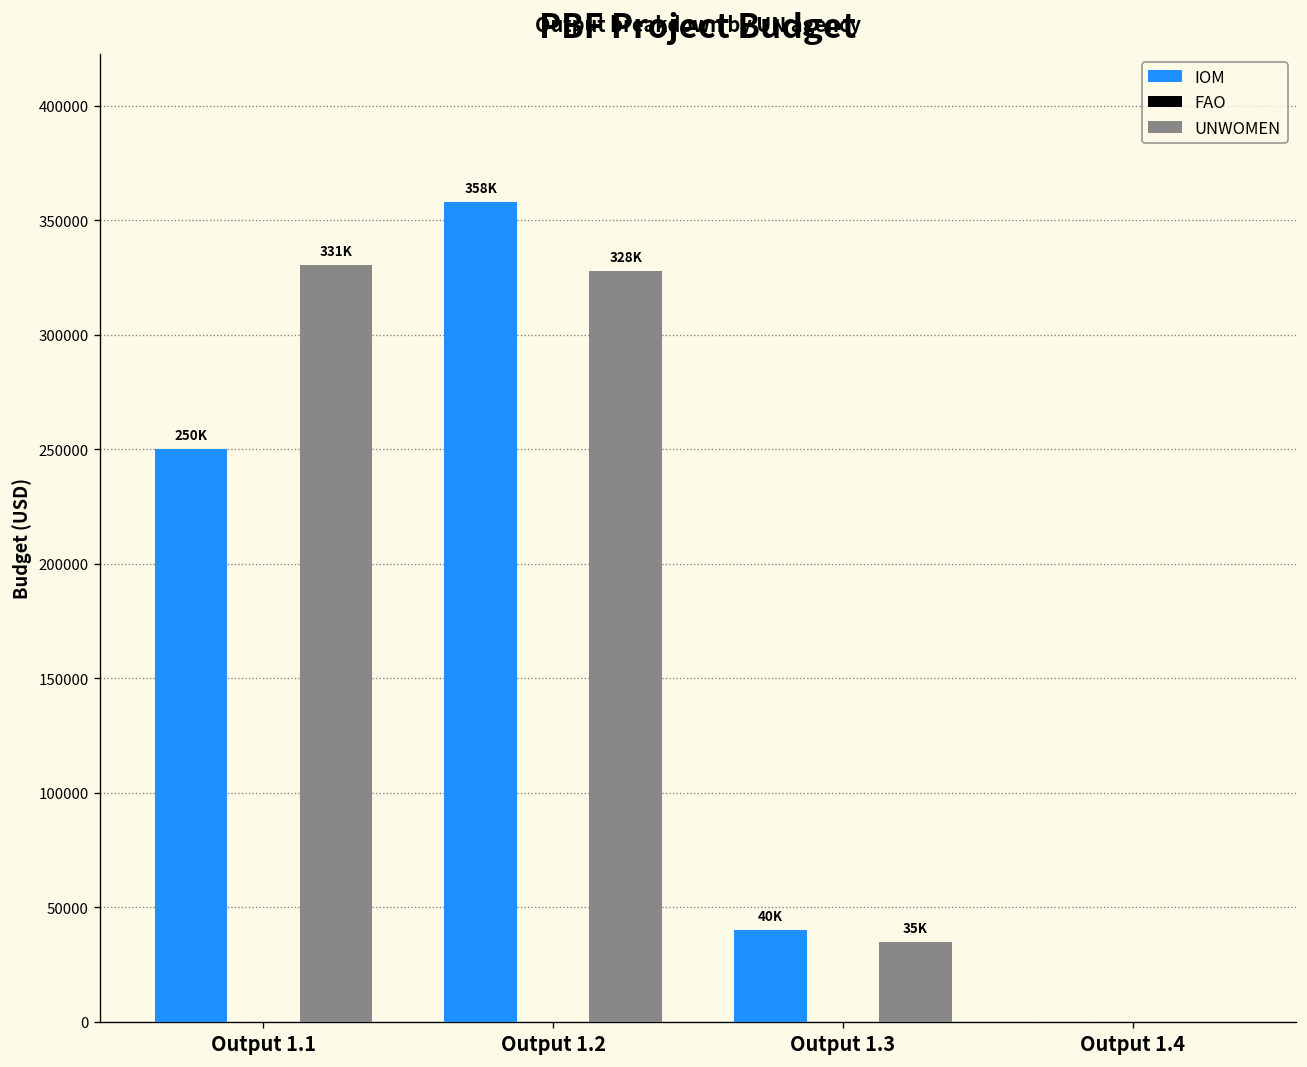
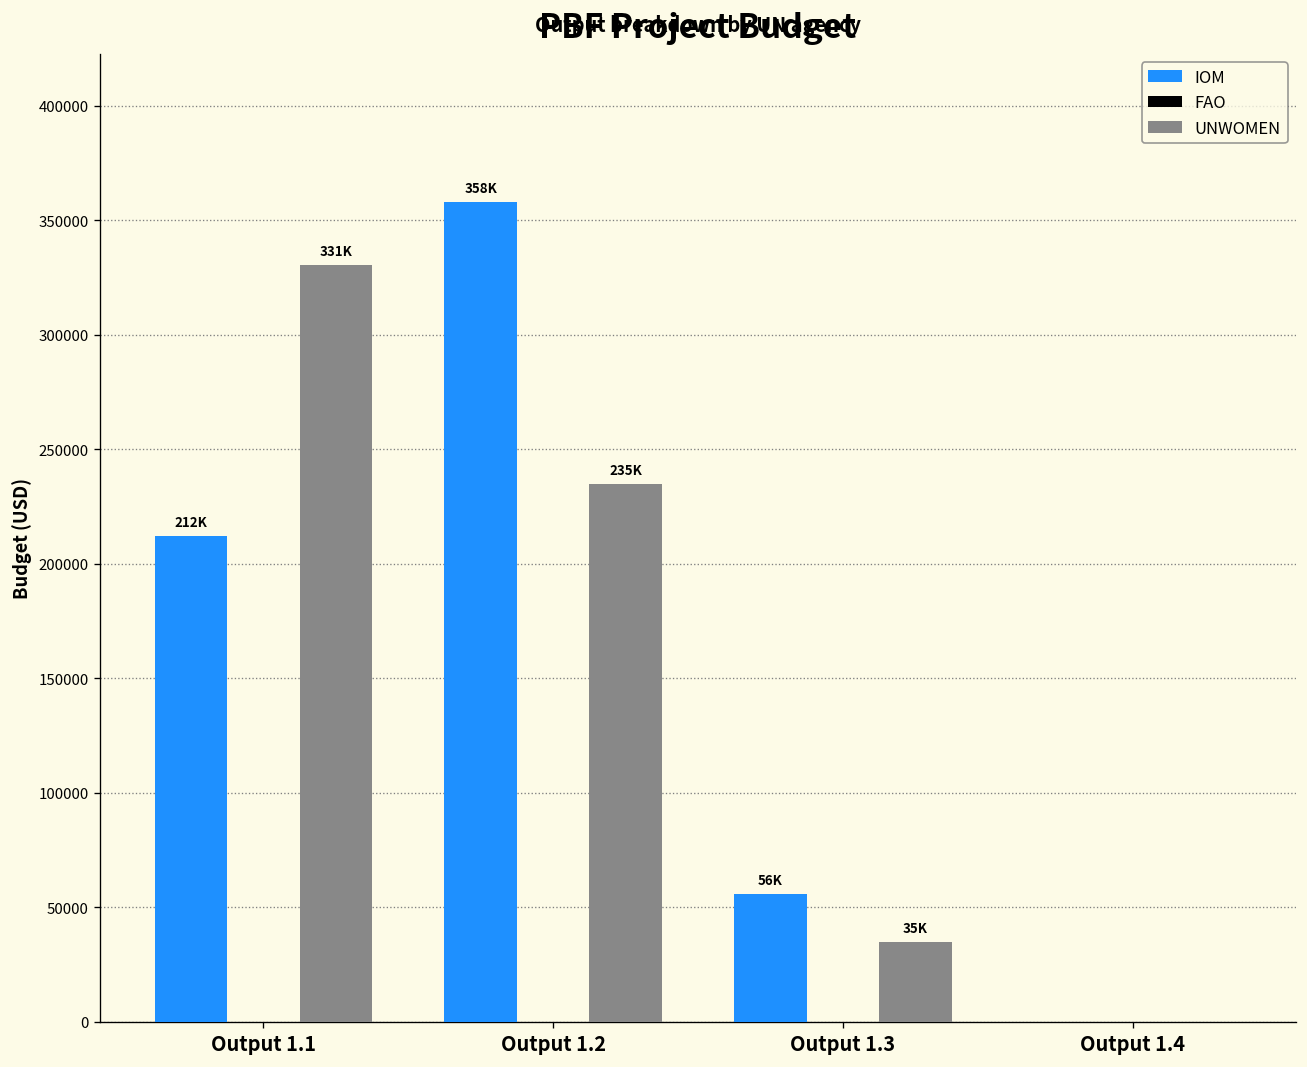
  {
    "IOM": {
-     "Output 1.1": "250K",
+     "Output 1.1": "212K",
      "Output 1.2": "358K",
-     "Output 1.3": "40K"
+     "Output 1.3": "56K"
    },
    "FAO": {
      "Output 1.1": "0",
      "Output 1.2": "0",
      "Output 1.3": "0",
      "Output 1.4": "0"
    },
    "UNWOMEN": {
      "Output 1.1": "331K",
-     "Output 1.2": "328K",
+     "Output 1.2": "235K",
      "Output 1.3": "35K"
    }
  }
